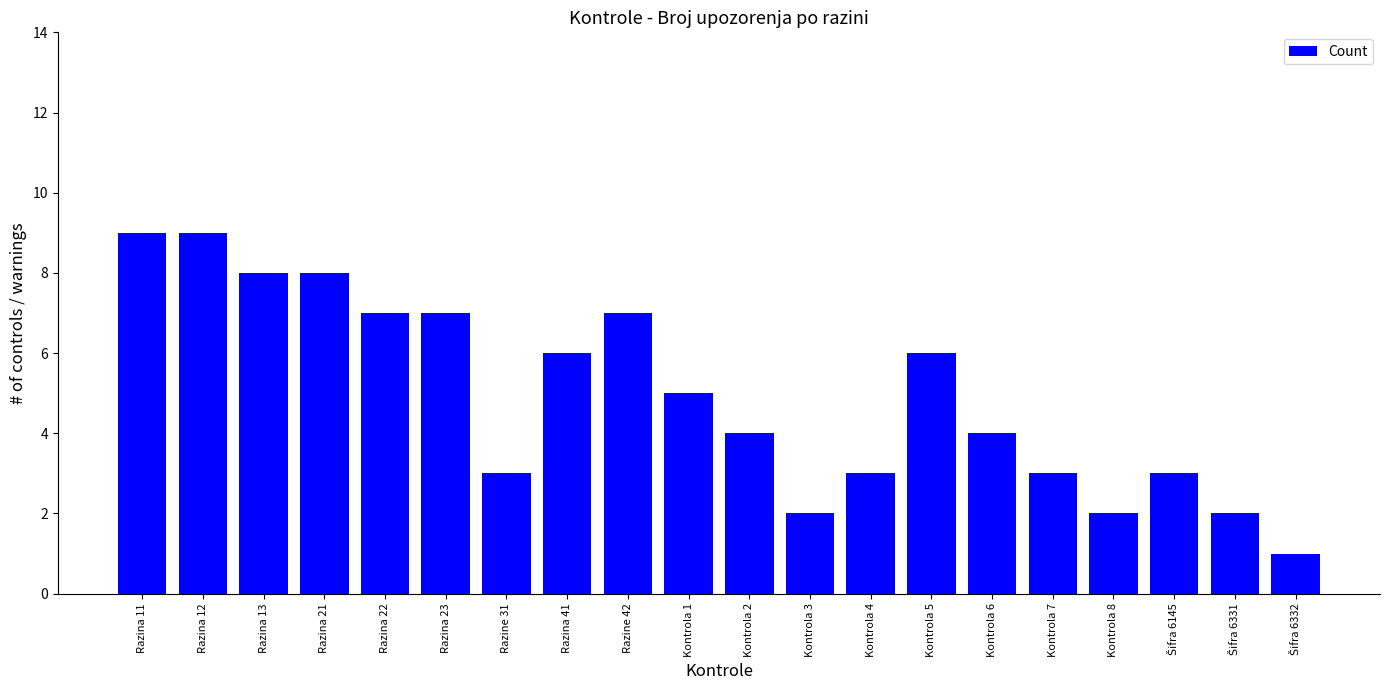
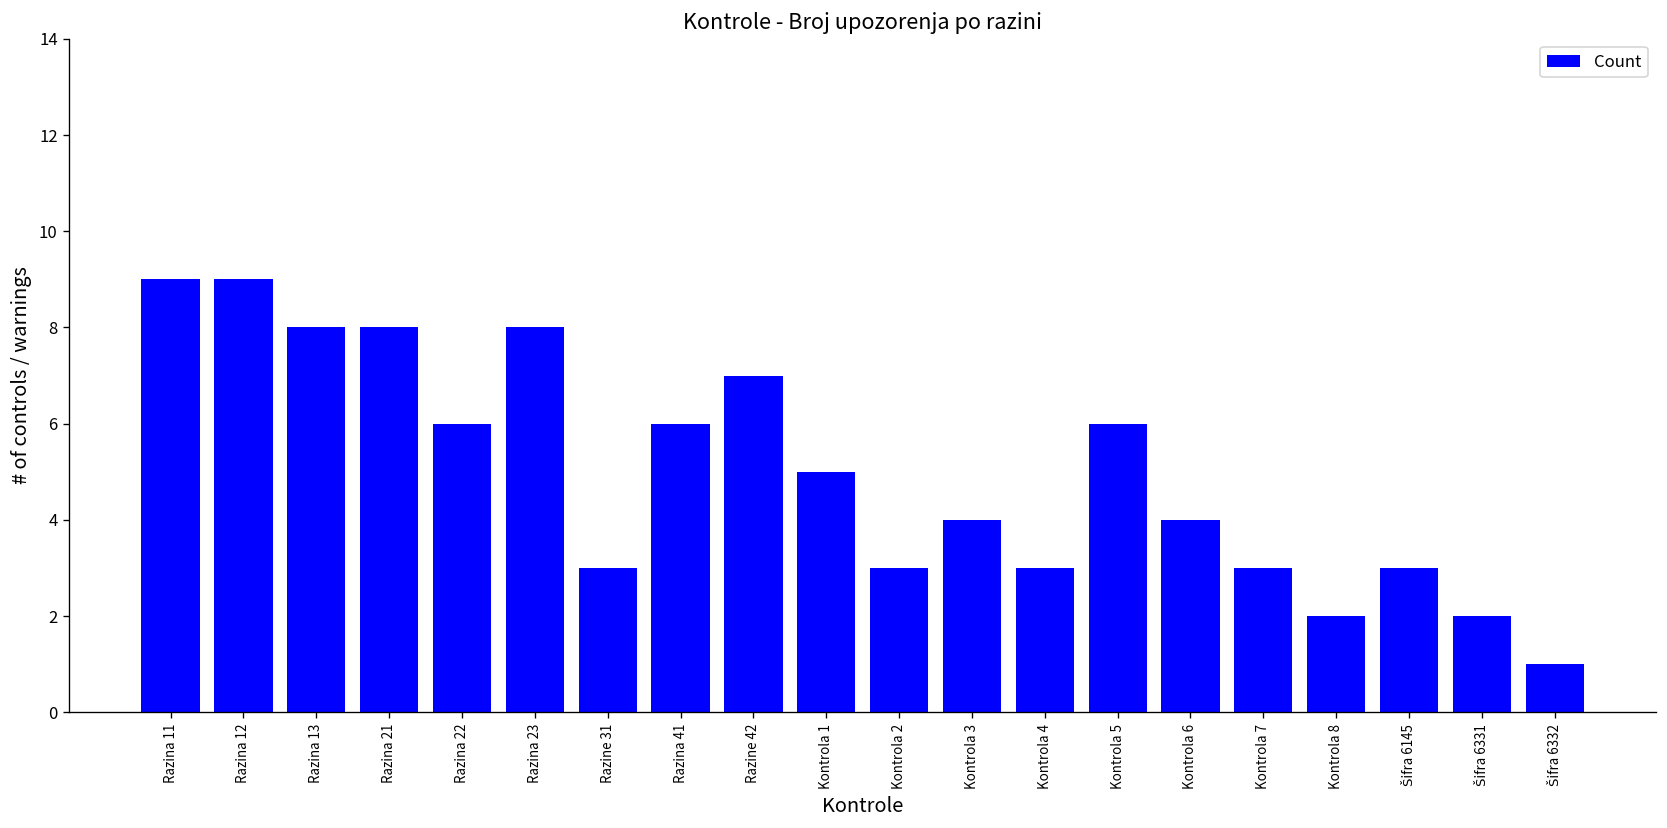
  {
    "Razina 11": 9,
    "Razina 12": 9,
    "Razina 13": 8,
    "Razina 21": 8,
-   "Razina 22": 7,
-   "Razina 23": 7,
+   "Razina 22": 6,
+   "Razina 23": 8,
    "Razine 31": 3,
    "Razina 41": 6,
    "Razine 42": 7,
    "Kontrola 1": 5,
-   "Kontrola 2": 4,
-   "Kontrola 3": 2,
+   "Kontrola 2": 3,
+   "Kontrola 3": 4,
    "Kontrola 4": 3,
    "Kontrola 5": 6,
    "Kontrola 6": 4,
    "Kontrola 7": 3,
    "Kontrola 8": 2,
    "Šifra 6145": 3,
    "Šifra 6331": 2,
    "Šifra 6332": 1
  }
